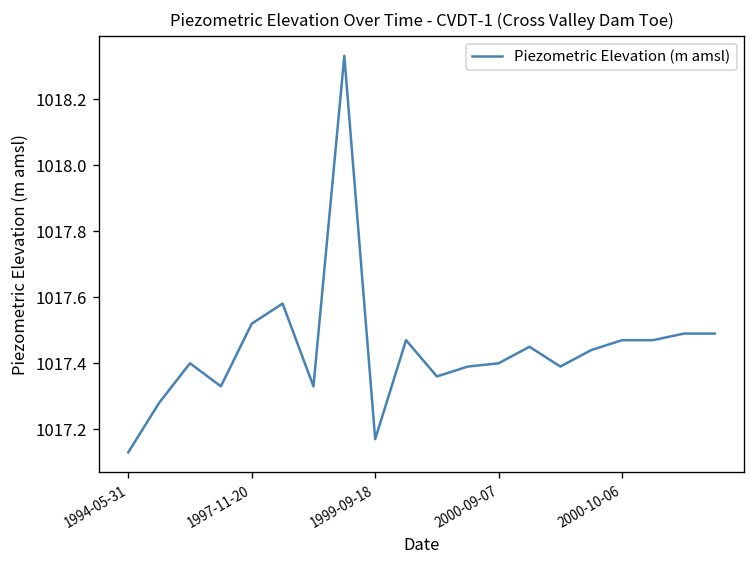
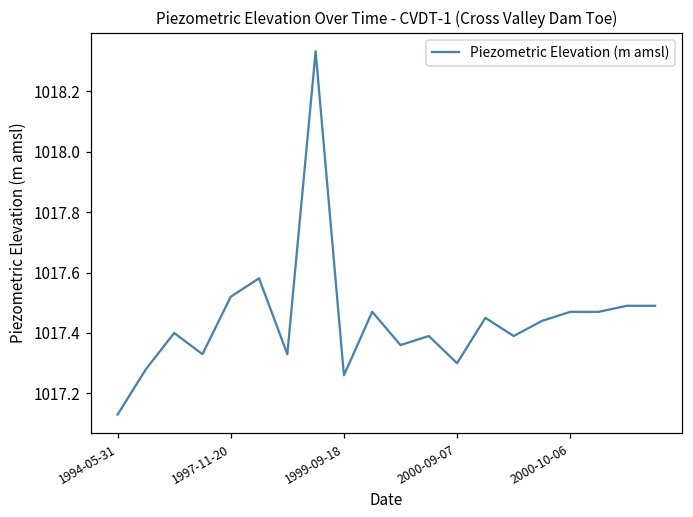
  {
    "1994-05-31": 1017.13,
    "1997-11-20": 1017.52,
-   "1999-09-18": 1017.17,
-   "2000-09-07": 1017.4,
+   "1999-09-18": 1017.26,
+   "2000-09-07": 1017.3,
    "2000-10-06": 1017.47
  }
